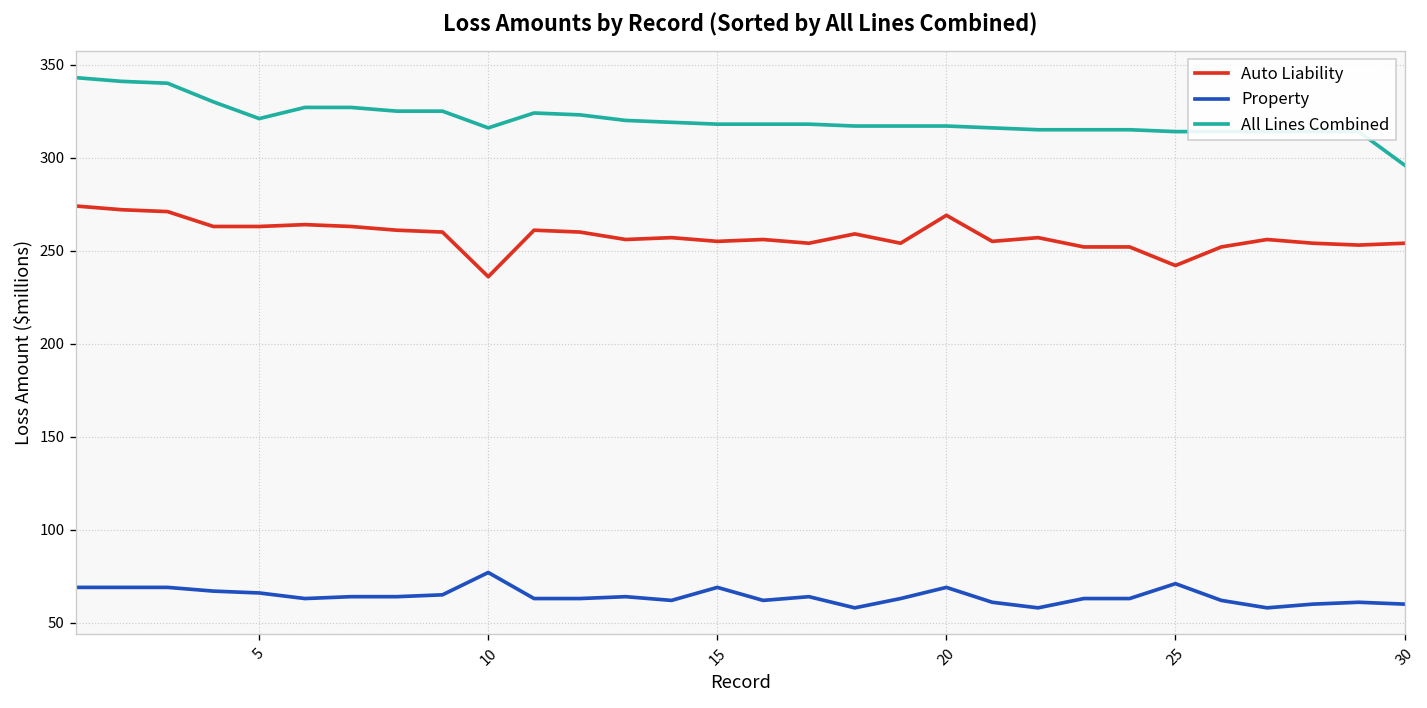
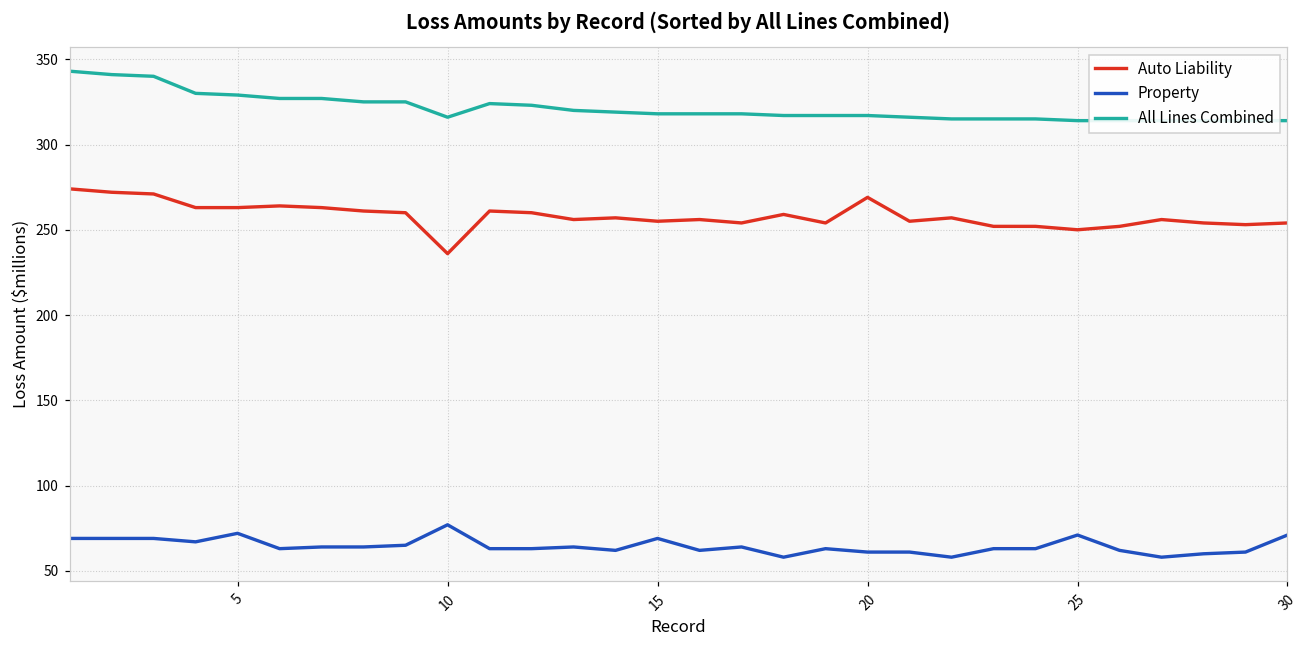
  {
    "Auto Liability": {
      "5": 263,
      "10": 236,
      "15": 255,
      "20": 269,
-     "25": 242,
+     "25": 250,
      "30": 254
    },
    "Property": {
-     "5": 66,
+     "5": 72,
      "10": 77,
      "15": 69,
-     "20": 69,
+     "20": 61,
      "25": 71,
-     "30": 60
+     "30": 71
    },
    "All Lines Combined": {
-     "5": 321,
+     "5": 329,
      "10": 316,
      "15": 318,
      "20": 317,
      "25": 314,
-     "30": 296
+     "30": 314
    }
  }
